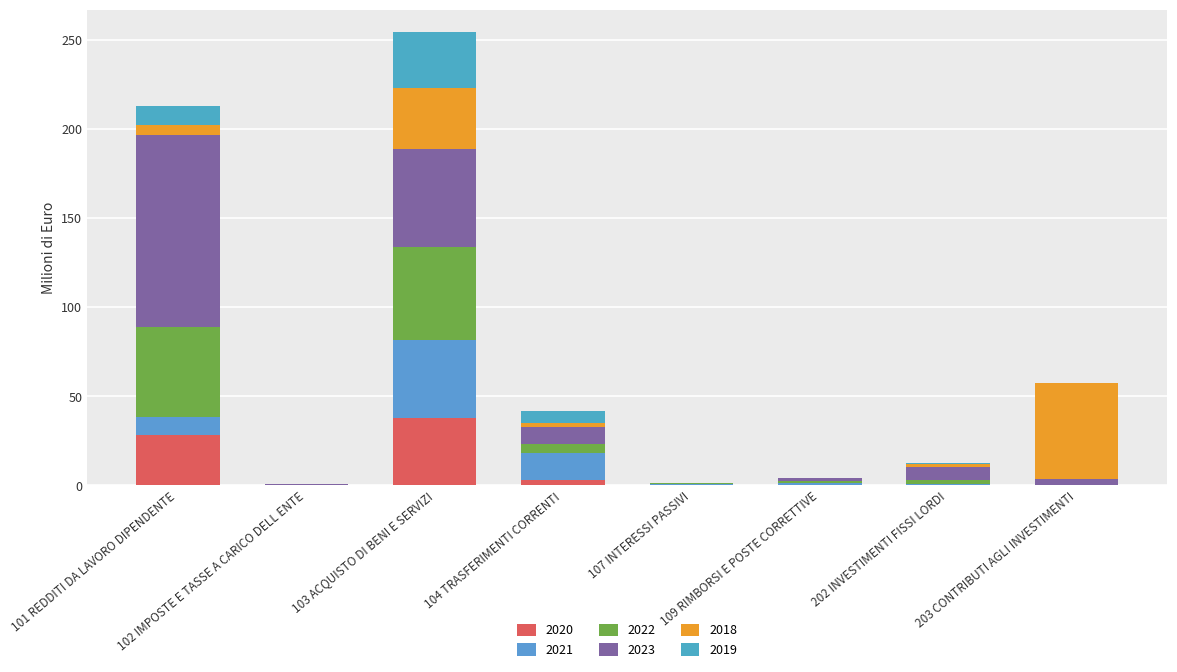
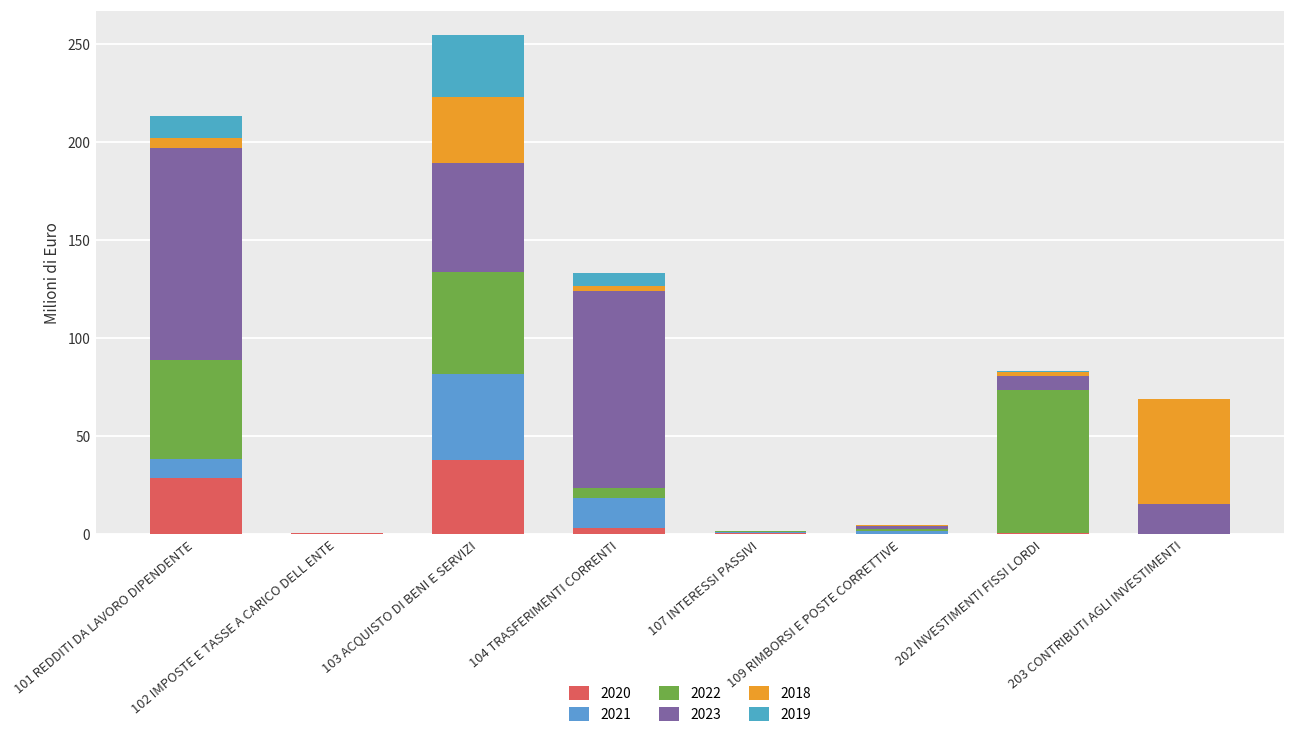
  {
    "2020": {
      "101 REDDITI DA LAVORO DIPENDENTE": 28,
      "103 ACQUISTO DI BENI E SERVIZI": 38,
      "104 TRASFERIMENTI CORRENTI": 3,
      "109 RIMBORSI E POSTE CORRETTIVE": 0
    },
    "2022": {
      "101 REDDITI DA LAVORO DIPENDENTE": 51,
      "103 ACQUISTO DI BENI E SERVIZI": 52,
      "104 TRASFERIMENTI CORRENTI": 5,
      "109 RIMBORSI E POSTE CORRETTIVE": 1,
-     "202 INVESTIMENTI FISSI LORDI": 2
+     "202 INVESTIMENTI FISSI LORDI": 73
    },
    "2023": {
      "101 REDDITI DA LAVORO DIPENDENTE": 108,
      "103 ACQUISTO DI BENI E SERVIZI": 55,
-     "104 TRASFERIMENTI CORRENTI": 9,
+     "104 TRASFERIMENTI CORRENTI": 101,
      "109 RIMBORSI E POSTE CORRETTIVE": 2,
      "202 INVESTIMENTI FISSI LORDI": 7,
-     "203 CONTRIBUTI AGLI INVESTIMENTI": 4
+     "203 CONTRIBUTI AGLI INVESTIMENTI": 15
    },
    "2018": {
      "101 REDDITI DA LAVORO DIPENDENTE": 5,
      "103 ACQUISTO DI BENI E SERVIZI": 34,
      "104 TRASFERIMENTI CORRENTI": 2,
      "107 INTERESSI PASSIVI": 0,
      "202 INVESTIMENTI FISSI LORDI": 2,
      "203 CONTRIBUTI AGLI INVESTIMENTI": 54
    }
  }
